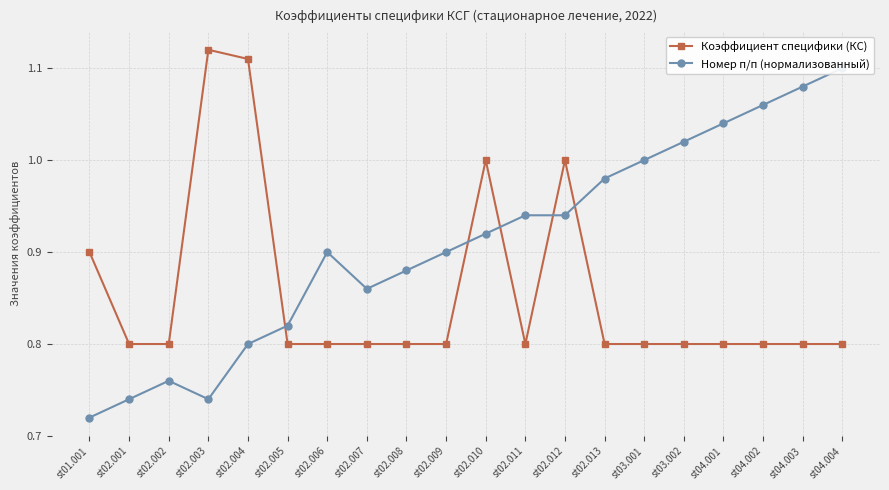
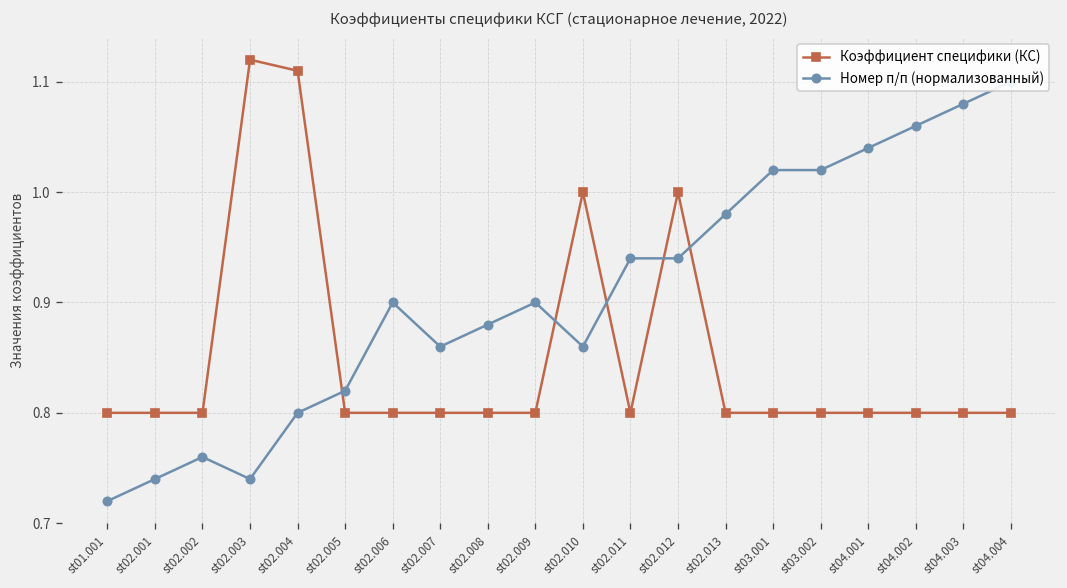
  {
    "Коэффициент специфики (КС)": {
-     "st01.001": 0.9,
+     "st01.001": 0.8,
      "st02.001": 0.8,
      "st02.002": 0.8,
      "st02.003": 1.12,
      "st02.004": 1.11,
      "st02.005": 0.8,
      "st02.006": 0.8,
      "st02.007": 0.8,
      "st02.008": 0.8,
      "st02.009": 0.8,
      "st02.010": 1.0,
      "st02.011": 0.8,
      "st02.012": 1.0,
      "st02.013": 0.8,
      "st03.001": 0.8,
      "st03.002": 0.8,
      "st04.001": 0.8,
      "st04.002": 0.8,
      "st04.003": 0.8,
      "st04.004": 0.8
    },
    "Номер п/п (нормализованный)": {
      "st01.001": 0.72,
      "st02.001": 0.74,
      "st02.002": 0.76,
      "st02.003": 0.74,
      "st02.004": 0.80,
      "st02.005": 0.82,
      "st02.006": 0.90,
      "st02.007": 0.86,
      "st02.008": 0.88,
      "st02.009": 0.90,
-     "st02.010": 0.92,
+     "st02.010": 0.86,
      "st02.011": 0.94,
      "st02.012": 0.94,
      "st02.013": 0.98,
-     "st03.001": 1.00,
+     "st03.001": 1.02,
      "st03.002": 1.02,
      "st04.001": 1.04,
      "st04.002": 1.06,
      "st04.003": 1.08
    }
  }
